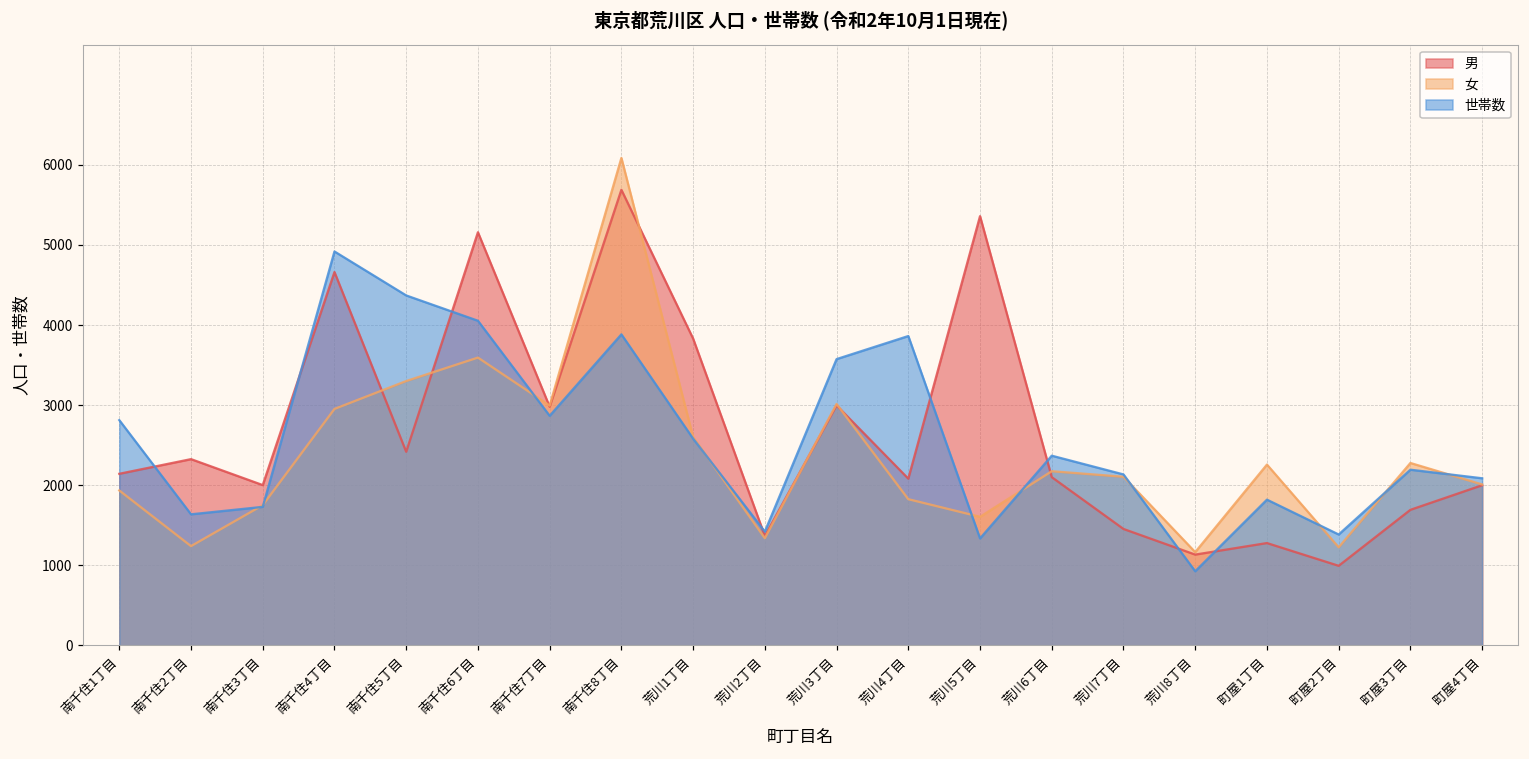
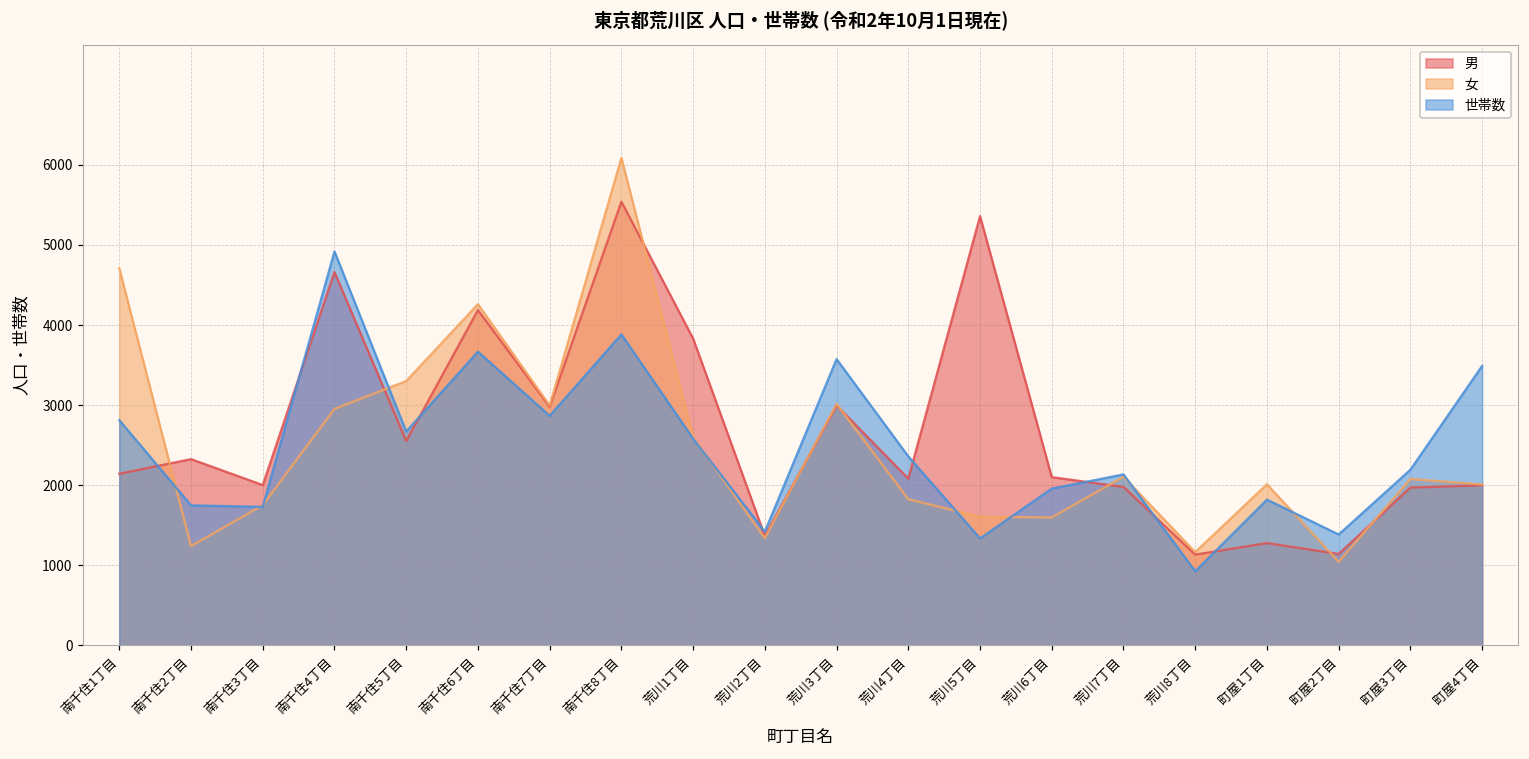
  {
    "男": {
      "南千住1丁目": 2100,
      "南千住2丁目": 2300,
      "南千住3丁目": 2000,
      "南千住4丁目": 4700,
-     "南千住5丁目": 2400,
-     "南千住6丁目": 5200,
-     "南千住8丁目": 5700,
+     "南千住5丁目": 2600,
+     "南千住6丁目": 4200,
+     "南千住8丁目": 5500,
      "荒川1丁目": 3800,
      "荒川4丁目": 2100,
      "荒川5丁目": 5400,
      "荒川6丁目": 2100,
-     "荒川7丁目": 1500,
+     "荒川7丁目": 2000,
      "町屋1丁目": 1300,
-     "町屋2丁目": 1000,
-     "町屋3丁目": 1700
+     "町屋2丁目": 1100,
+     "町屋3丁目": 2000
    },
    "女": {
-     "南千住1丁目": 1900,
+     "南千住1丁目": 4700,
      "南千住2丁目": 1200,
      "南千住4丁目": 3000,
      "南千住5丁目": 3300,
-     "南千住6丁目": 3600,
+     "南千住6丁目": 4300,
      "南千住8丁目": 6100,
      "荒川4丁目": 1800,
      "荒川5丁目": 1600,
-     "荒川6丁目": 2200,
-     "町屋1丁目": 2300,
-     "町屋2丁目": 1200,
-     "町屋3丁目": 2300
+     "荒川6丁目": 1600,
+     "町屋1丁目": 2000,
+     "町屋2丁目": 1000,
+     "町屋3丁目": 2100
    },
    "世帯数": {
      "南千住1丁目": 2800,
-     "南千住2丁目": 1600,
+     "南千住2丁目": 1700,
      "南千住4丁目": 4900,
-     "南千住5丁目": 4400,
-     "南千住6丁目": 4100,
+     "南千住5丁目": 2700,
+     "南千住6丁目": 3700,
      "南千住7丁目": 2900,
      "南千住8丁目": 3900,
      "荒川2丁目": 1400,
      "荒川3丁目": 3600,
-     "荒川4丁目": 3900,
+     "荒川4丁目": 2400,
      "荒川5丁目": 1300,
-     "荒川6丁目": 2400,
+     "荒川6丁目": 2000,
      "荒川8丁目": 900,
      "町屋1丁目": 1800,
      "町屋2丁目": 1400,
      "町屋3丁目": 2200,
-     "町屋4丁目": 2100
+     "町屋4丁目": 3500
    }
  }
